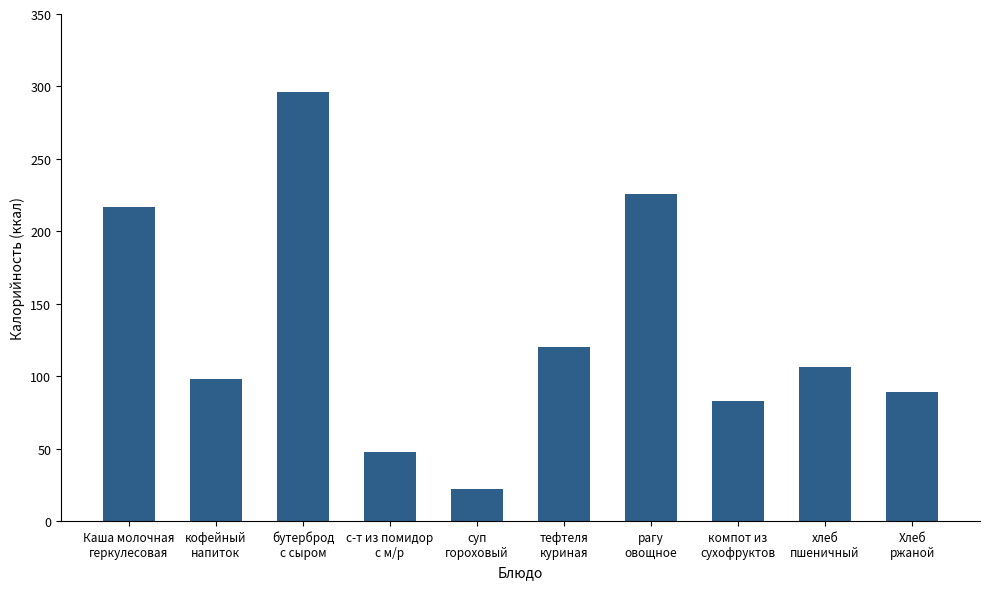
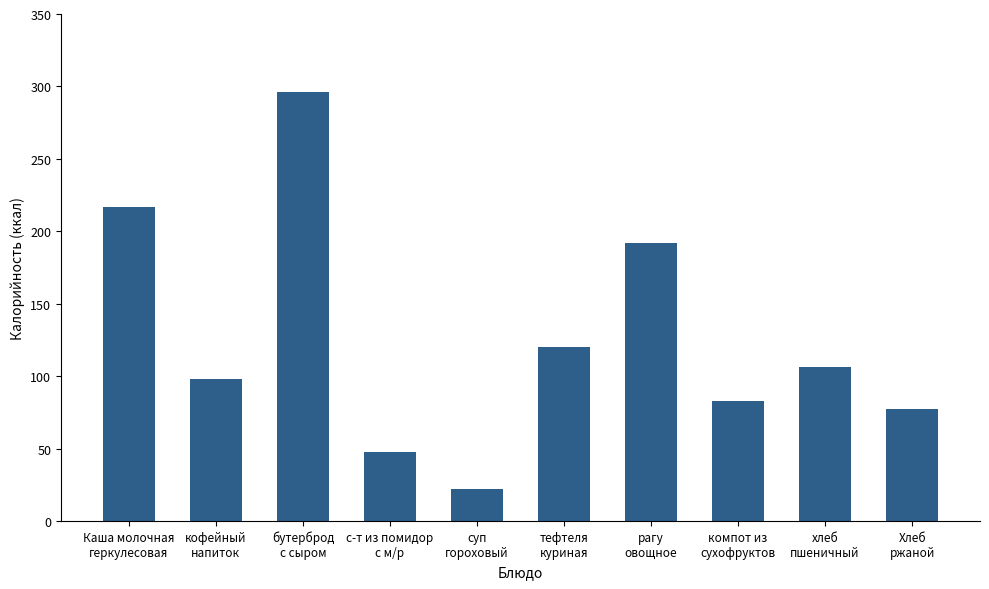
  {
    "Каша молочная геркулесовая": 217,
    "кофейный напиток": 98,
    "бутерброд с сыром": 296,
    "с-т из помидор с м/р": 48,
    "суп гороховый": 22,
    "тефтеля куриная": 120,
-   "рагу овощное": 226,
+   "рагу овощное": 192,
    "компот из сухофруктов": 83,
    "хлеб пшеничный": 106,
-   "Хлеб ржаной": 89
+   "Хлеб ржаной": 77
  }
